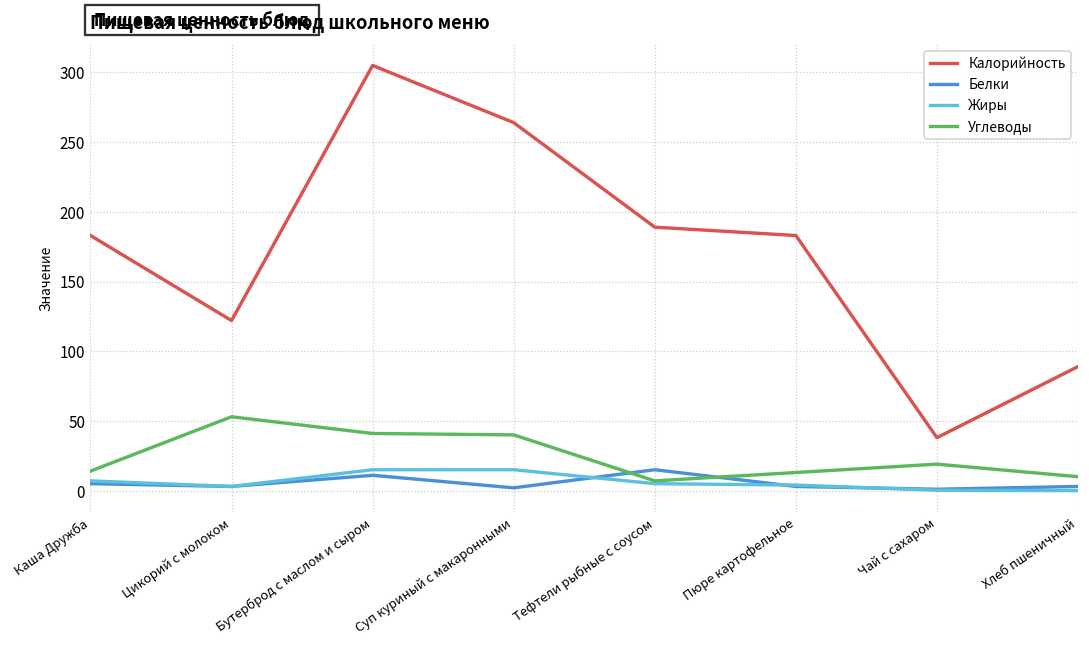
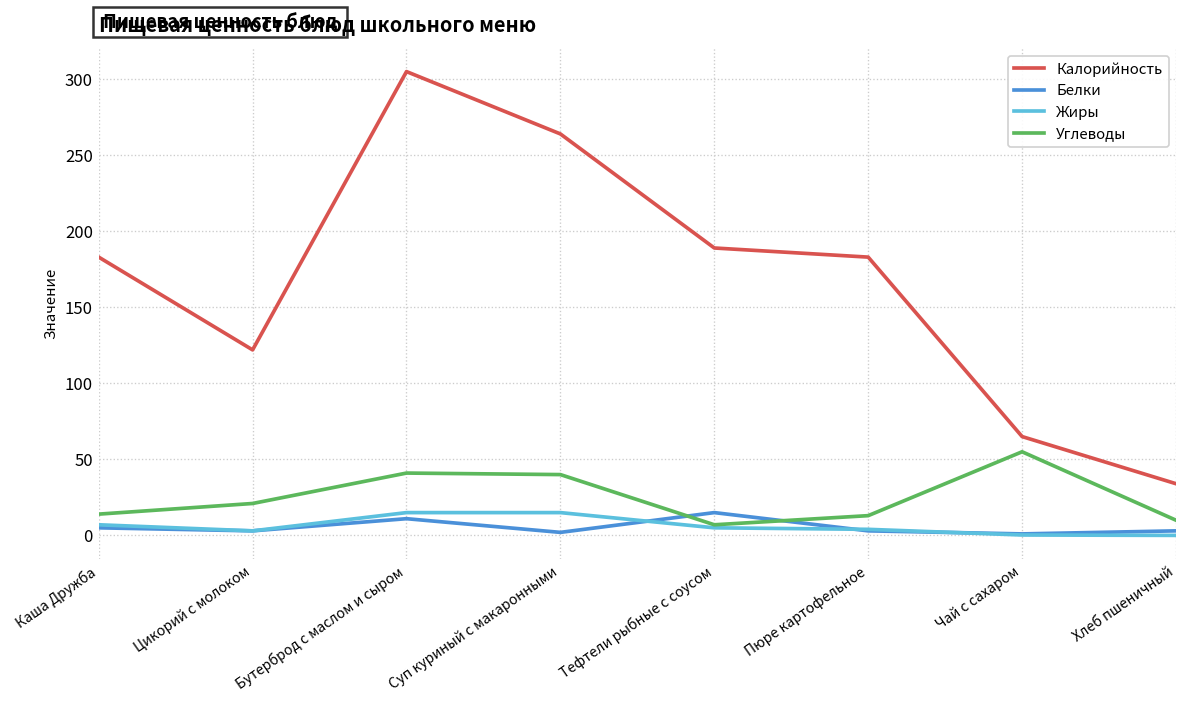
  {
    "Калорийность": {
      "Каша Дружба": 183,
      "Цикорий с молоком": 122,
      "Бутерброд с маслом и сыром": 305,
      "Суп куриный с макаронными": 264,
      "Тефтели рыбные с соусом": 189,
      "Пюре картофельное": 183,
-     "Чай с сахаром": 38,
-     "Хлеб пшеничный": 89
+     "Чай с сахаром": 65,
+     "Хлеб пшеничный": 34
    },
    "Углеводы": {
      "Каша Дружба": 14,
-     "Цикорий с молоком": 53,
+     "Цикорий с молоком": 21,
      "Бутерброд с маслом и сыром": 41,
      "Суп куриный с макаронными": 40,
      "Пюре картофельное": 13,
-     "Чай с сахаром": 19,
+     "Чай с сахаром": 55,
      "Хлеб пшеничный": 10
    }
  }
